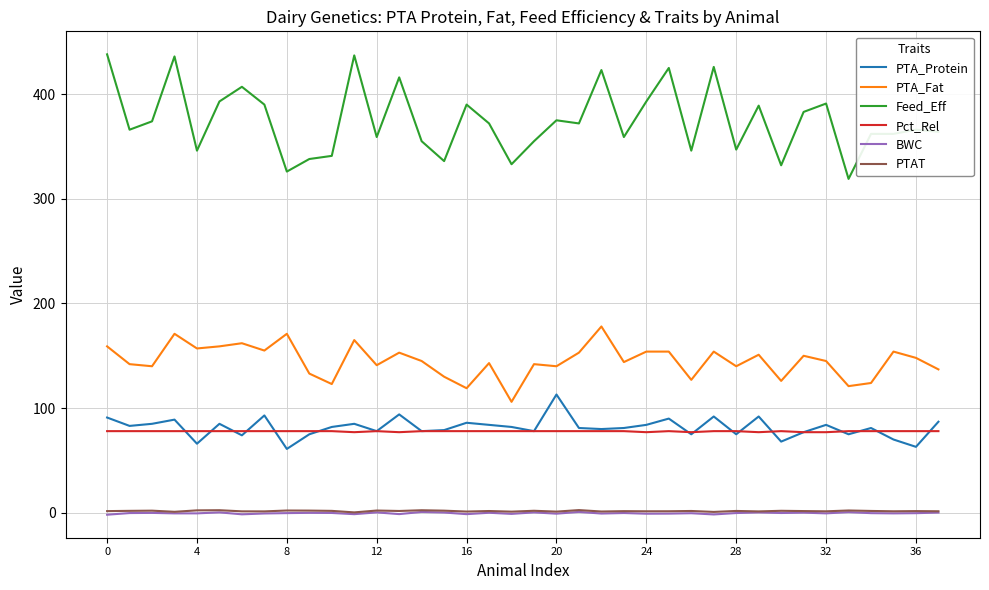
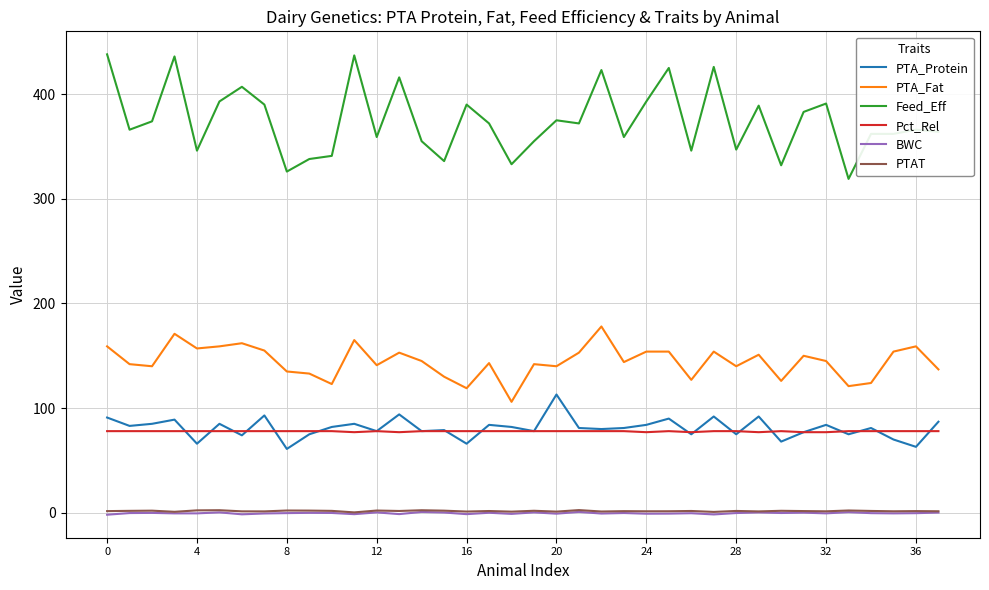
  {
    "PTA_Protein": {
      "0": 91,
      "4": 66,
      "8": 61,
-     "16": 86,
+     "16": 66,
      "20": 113,
      "24": 84,
      "28": 75,
      "32": 84,
      "36": 63
    },
    "PTA_Fat": {
      "0": 159,
      "4": 157,
-     "8": 171,
+     "8": 135,
      "12": 141,
      "16": 119,
      "20": 140,
      "24": 154,
      "28": 140,
      "32": 145,
-     "36": 148
+     "36": 159
    },
    "Feed_Eff": {
      "0": 438,
      "4": 346,
      "8": 326,
      "12": 359,
      "16": 390,
      "20": 375,
      "24": 393,
      "28": 347,
      "32": 391
    },
    "Pct_Rel": {
      "0": 78,
      "4": 78,
      "8": 78,
      "16": 78,
      "20": 78,
      "24": 77,
      "28": 78,
      "32": 77,
      "36": 78
    },
    "BWC": {
      "0": -2,
      "4": -1,
      "8": 0
    },
    "PTAT": {
      "0": 2,
      "4": 2,
      "8": 2
    }
  }
